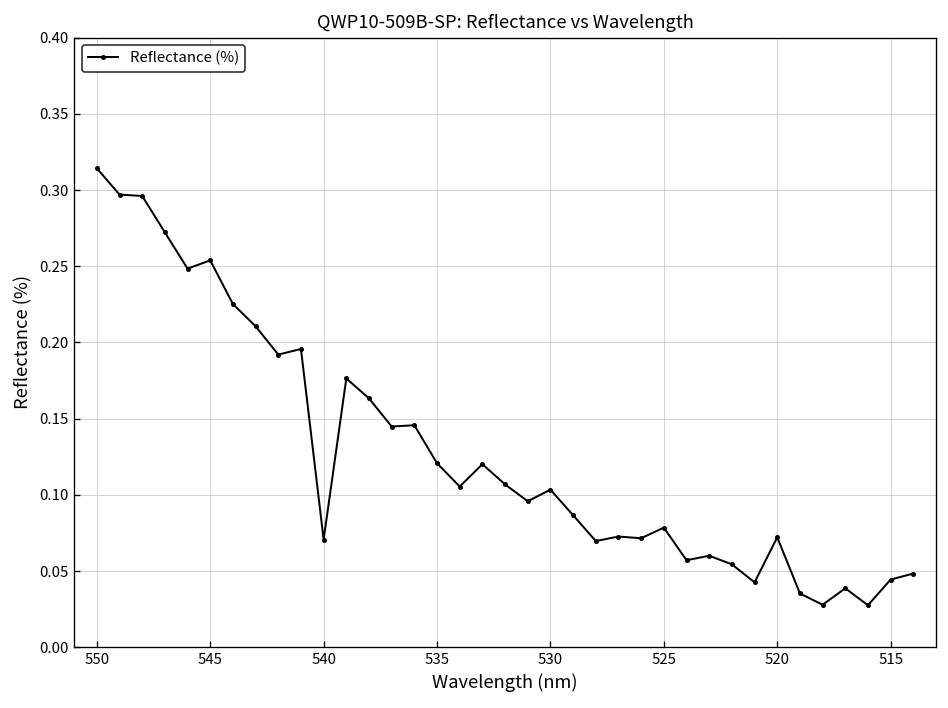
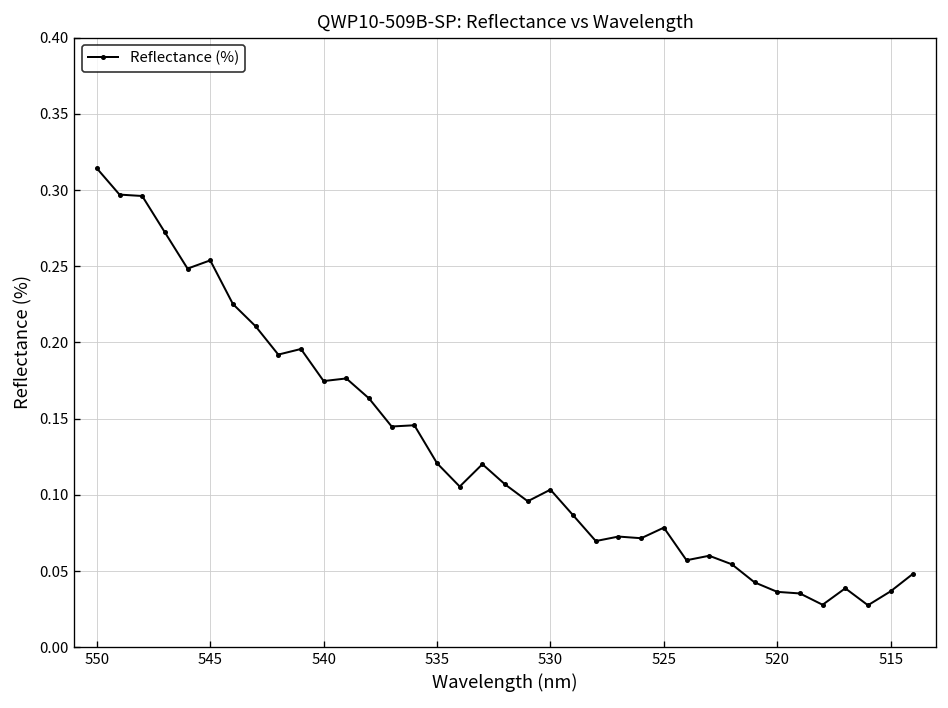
  {
    "550": 0.314,
    "545": 0.254,
-   "540": 0.071,
+   "540": 0.175,
    "535": 0.121,
    "530": 0.103,
    "525": 0.078,
-   "520": 0.072,
-   "515": 0.044
+   "520": 0.036,
+   "515": 0.037
  }
